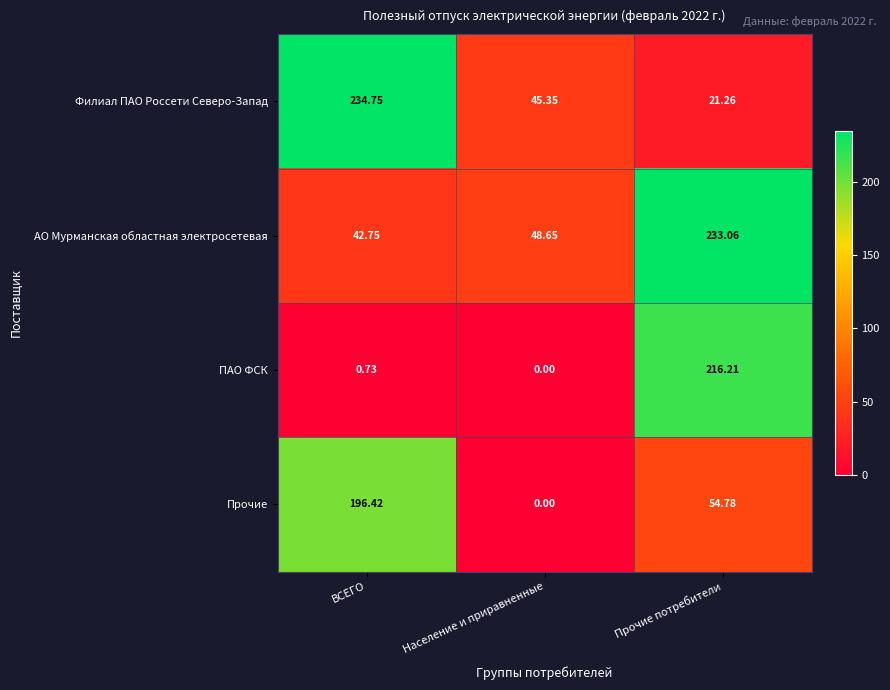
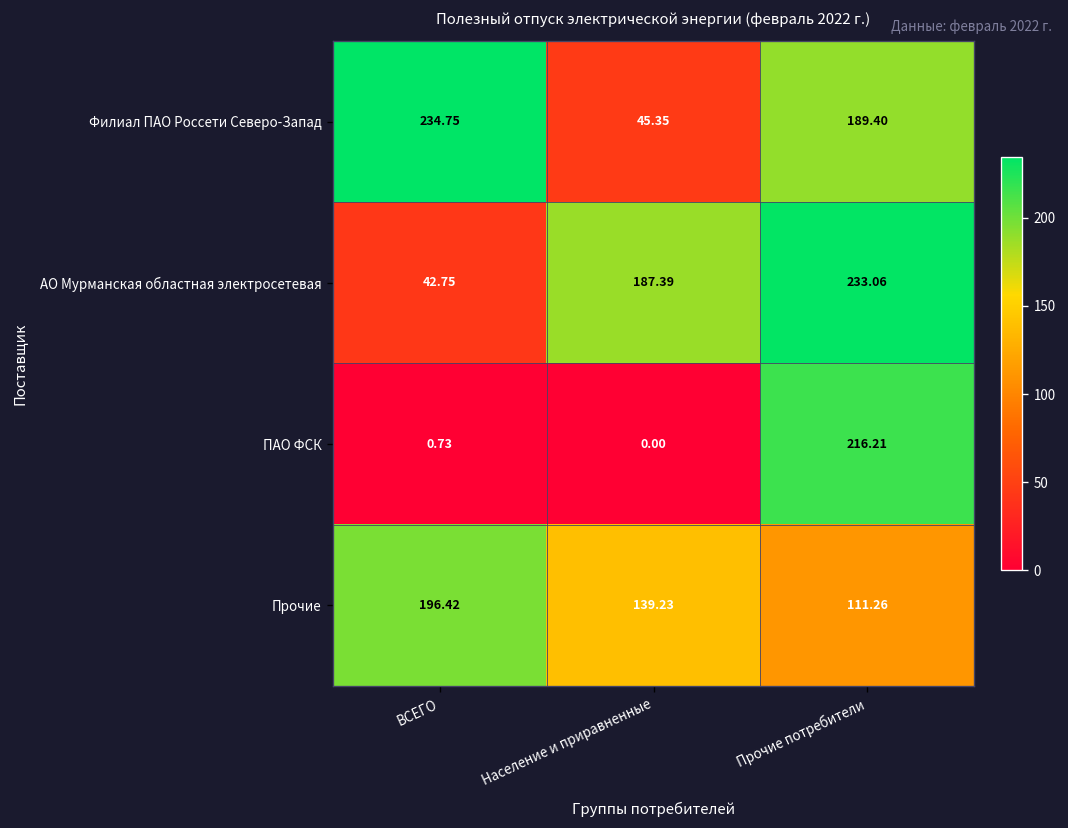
  {
    "Филиал ПАО Россети Северо-Запад": {
      "ВСЕГО": 234.75,
      "Население и приравненные": 45.35,
-     "Прочие потребители": 21.26
+     "Прочие потребители": 189.40
    },
    "АО Мурманская областная электросетевая": {
      "ВСЕГО": 42.75,
-     "Население и приравненные": 48.65,
+     "Население и приравненные": 187.39,
      "Прочие потребители": 233.06
    },
    "ПАО ФСК": {
      "ВСЕГО": 0.73,
      "Население и приравненные": 0.00,
      "Прочие потребители": 216.21
    },
    "Прочие": {
      "ВСЕГО": 196.42,
-     "Население и приравненные": 0.00,
-     "Прочие потребители": 54.78
+     "Население и приравненные": 139.23,
+     "Прочие потребители": 111.26
    }
  }
